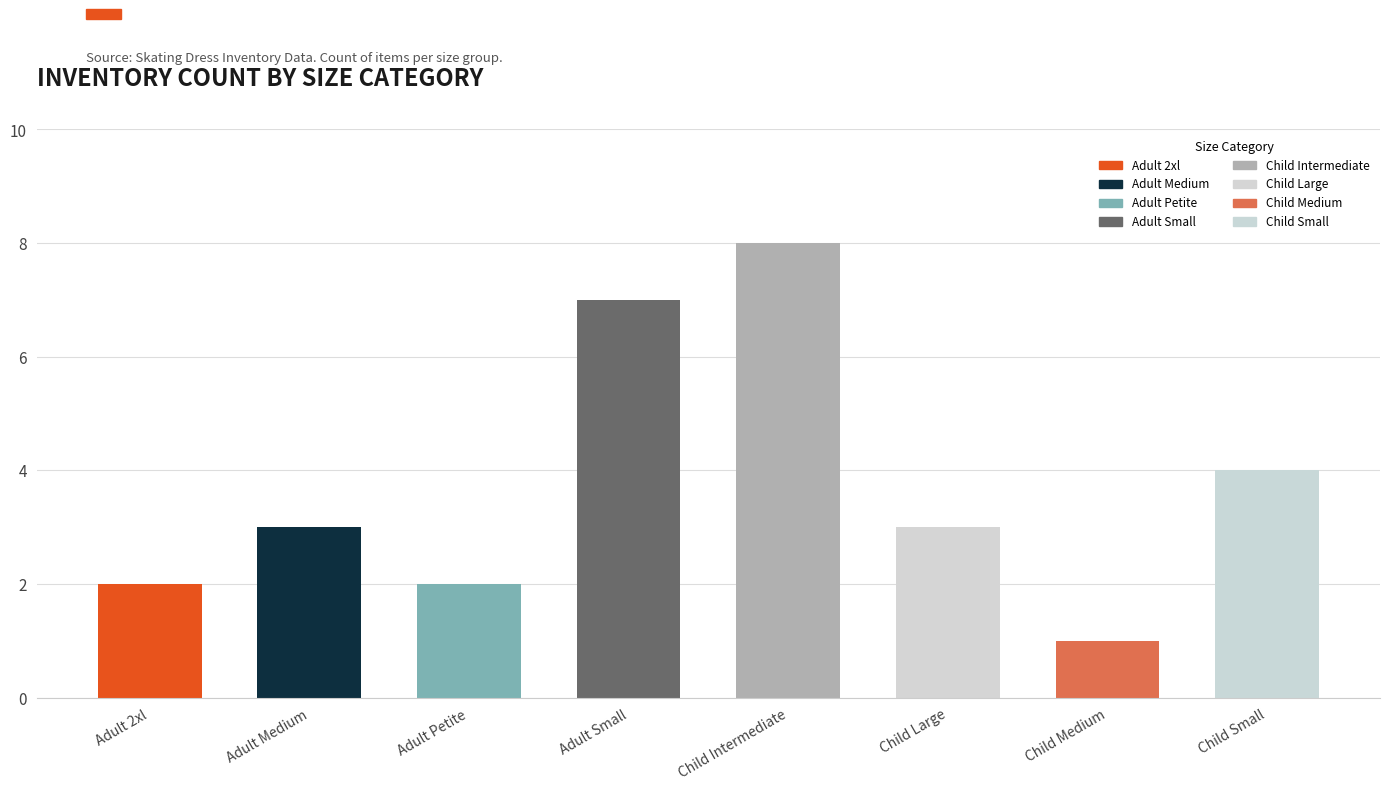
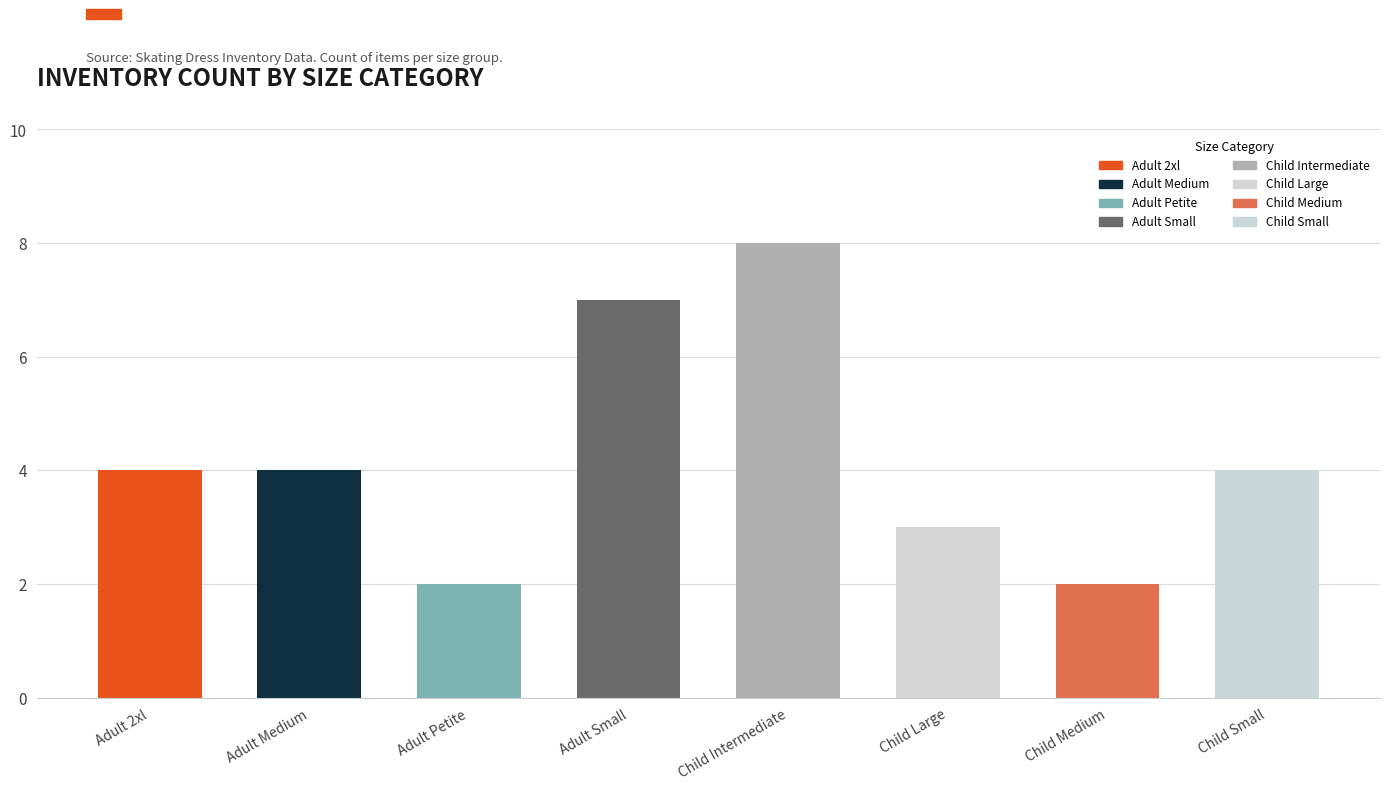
  {
-   "Adult 2xl": 2,
-   "Adult Medium": 3,
+   "Adult 2xl": 4,
+   "Adult Medium": 4,
    "Adult Petite": 2,
    "Adult Small": 7,
    "Child Intermediate": 8,
    "Child Large": 3,
-   "Child Medium": 1,
+   "Child Medium": 2,
    "Child Small": 4
  }
